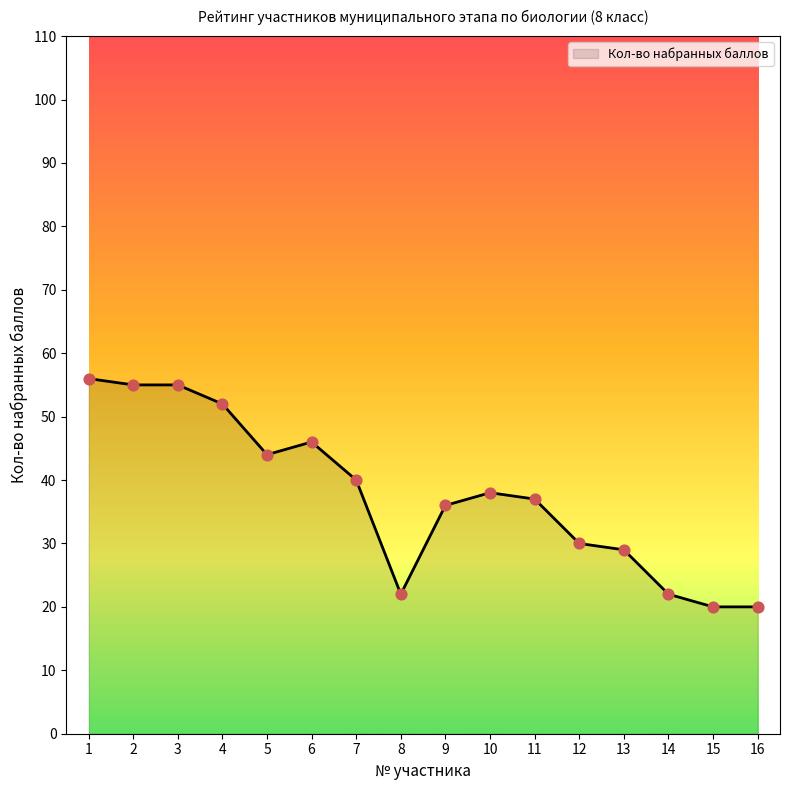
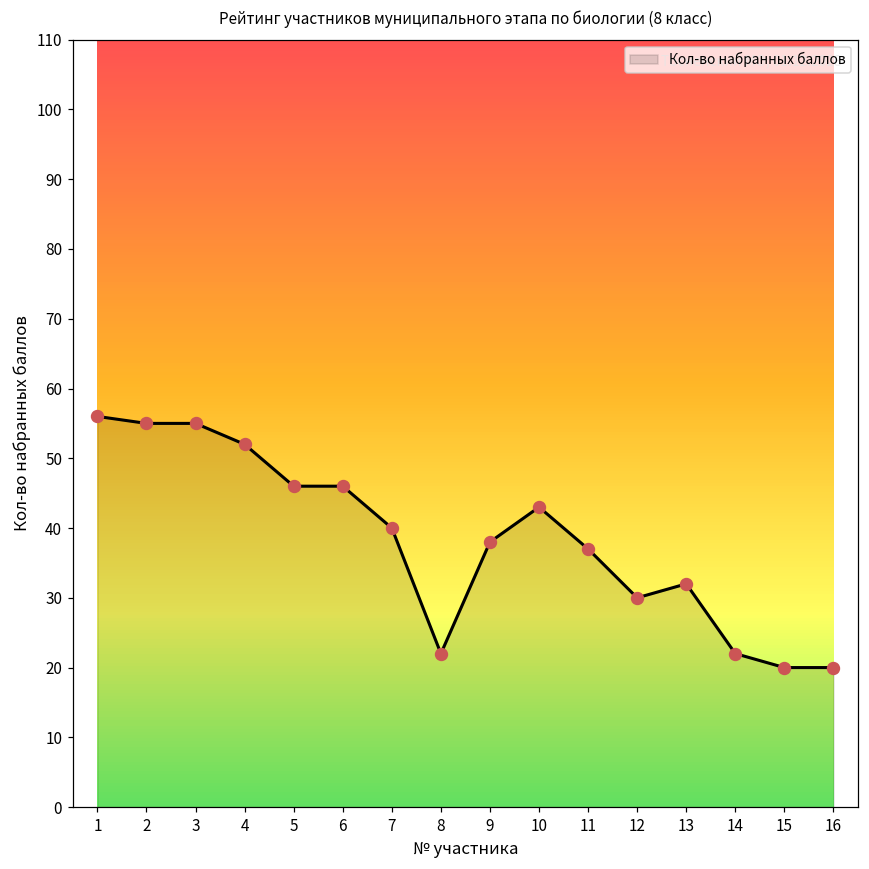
  {
    "1": 56,
    "2": 55,
    "3": 55,
    "4": 52,
-   "5": 44,
+   "5": 46,
    "6": 46,
    "7": 40,
    "8": 22,
-   "9": 36,
-   "10": 38,
+   "9": 38,
+   "10": 43,
    "11": 37,
    "12": 30,
-   "13": 29,
+   "13": 32,
    "14": 22,
    "15": 20,
    "16": 20
  }
